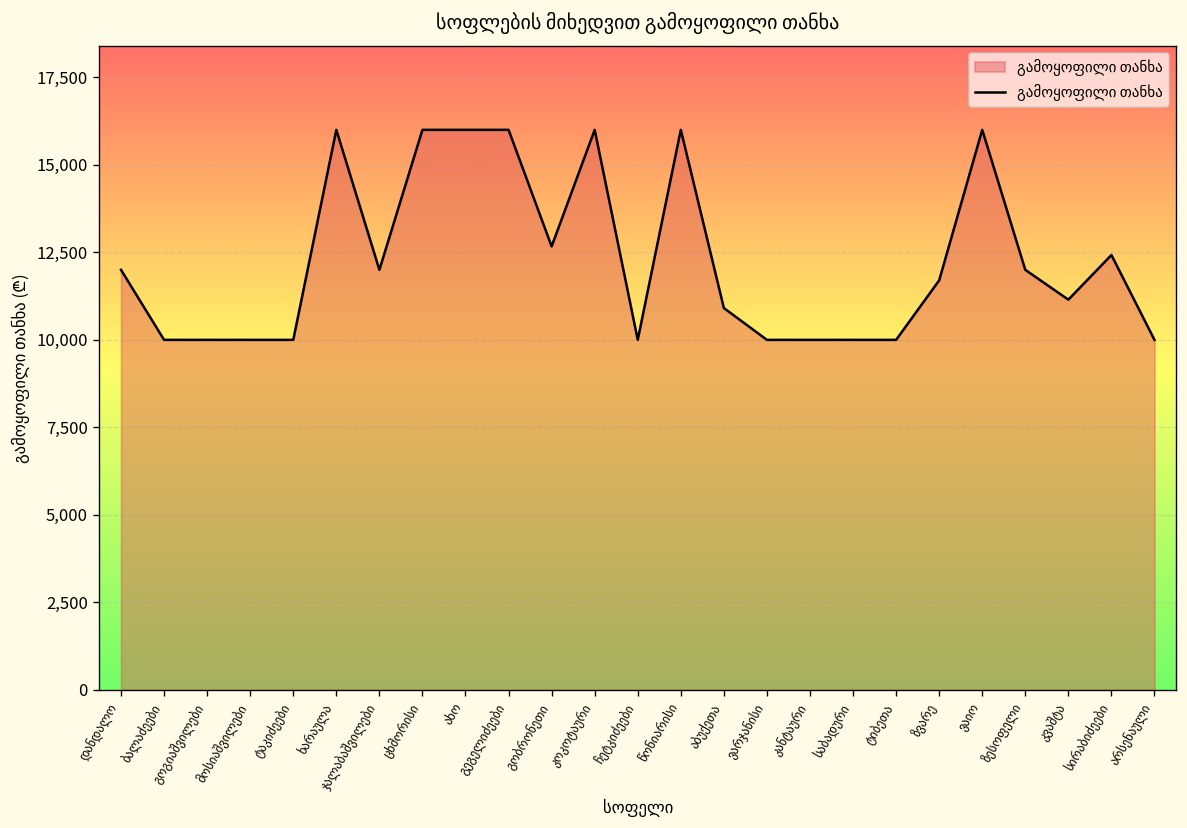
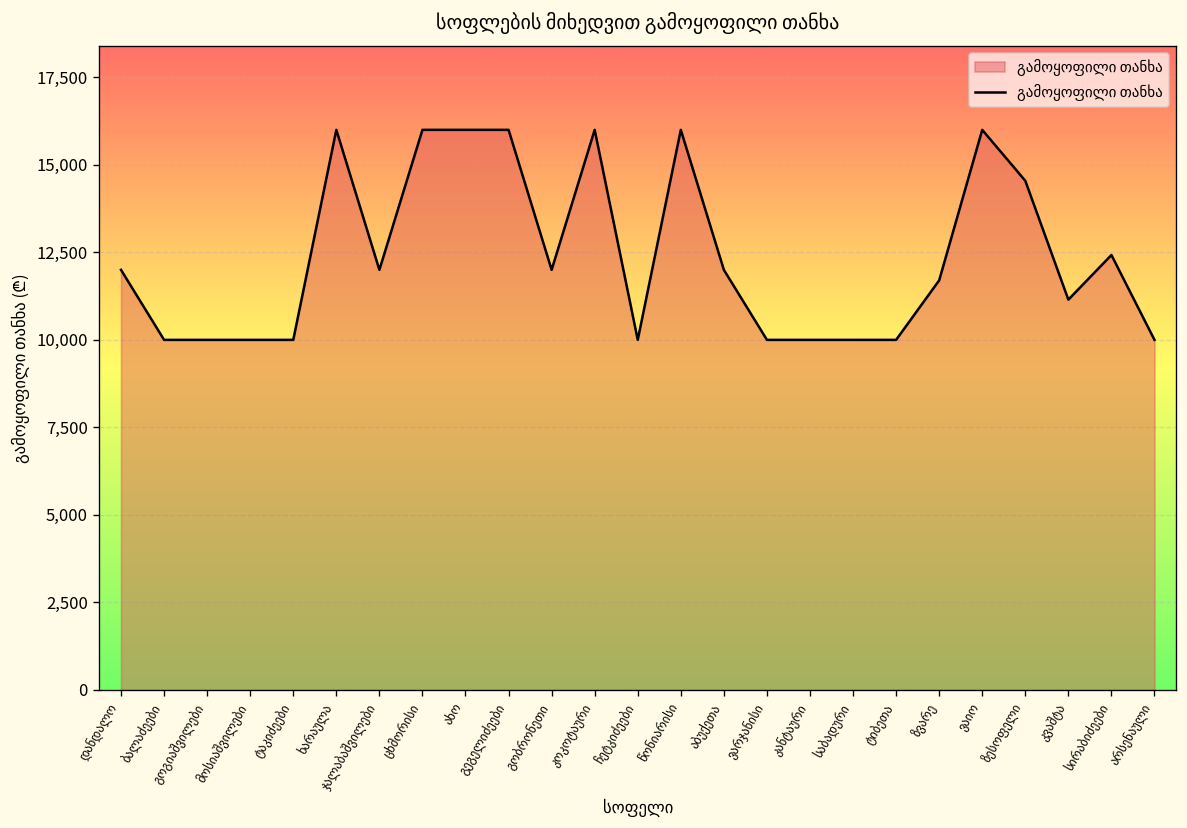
  {
    "დანდალო": "12,000",
    "ბალაძეები": "10,000",
    "გოგიაშვილები": "10,000",
    "მოსიაშვილები": "10,000",
    "ტაკიძეები": "10,000",
    "ხარაულა": "16,000",
    "ჯალაბაშვილები": "12,000",
    "ცხმორისი": "16,000",
    "ახო": "16,000",
    "გეგელიძეები": "16,000",
-   "გობრონეთი": "12,700",
+   "გობრონეთი": "12,000",
    "კოკოტაური": "16,000",
    "ჩეტკიძეები": "10,000",
    "წონიარისი": "16,000",
-   "აბუქეთა": "10,900",
+   "აბუქეთა": "12,000",
    "ვარჯანისი": "10,000",
    "კანტაური": "10,000",
    "საბადური": "10,000",
    "ტიბეთა": "10,000",
    "ზვარე": "11,700",
    "ვაიო": "16,000",
-   "ზესოფელი": "12,000",
+   "ზესოფელი": "14,500",
    "კვაშტა": "11,100",
    "სირაბიძეები": "12,400",
    "არსენაული": "10,000"
  }
